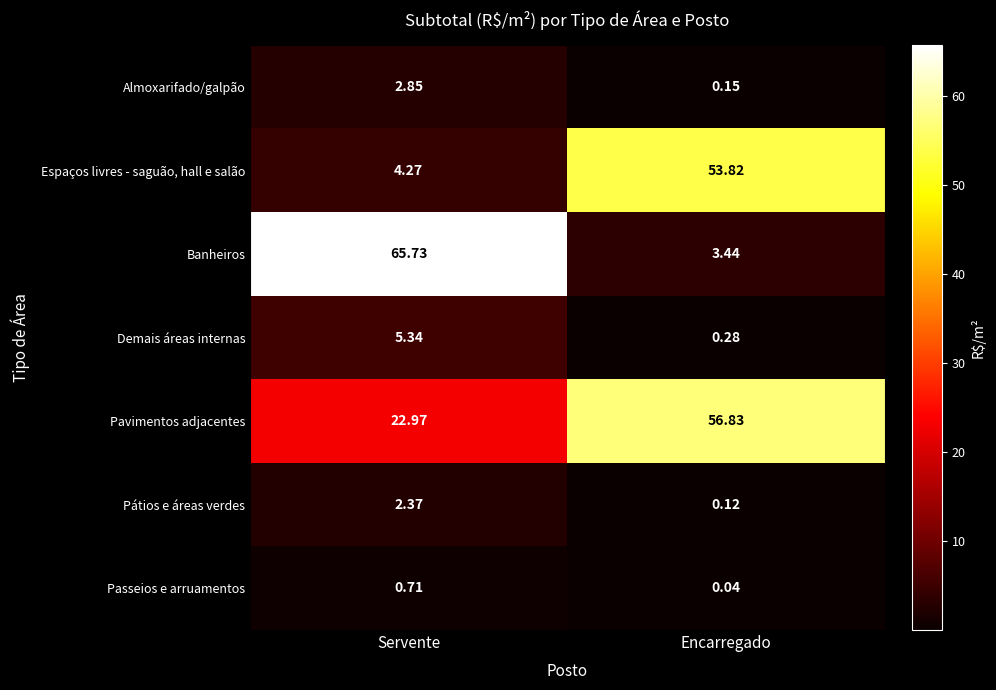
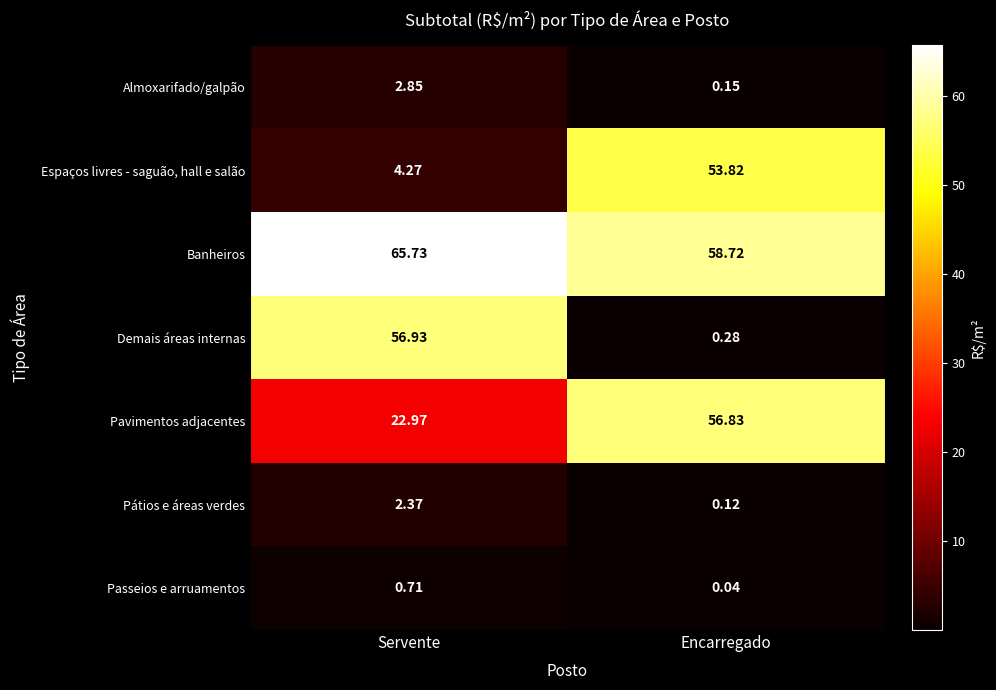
  {
    "Almoxarifado/galpão": {
      "Servente": 2.85,
      "Encarregado": 0.15
    },
    "Espaços livres - saguão, hall e salão": {
      "Servente": 4.27,
      "Encarregado": 53.82
    },
    "Banheiros": {
      "Servente": 65.73,
-     "Encarregado": 3.44
+     "Encarregado": 58.72
    },
    "Demais áreas internas": {
-     "Servente": 5.34,
+     "Servente": 56.93,
      "Encarregado": 0.28
    },
    "Pavimentos adjacentes": {
      "Servente": 22.97,
      "Encarregado": 56.83
    },
    "Pátios e áreas verdes": {
      "Servente": 2.37,
      "Encarregado": 0.12
    },
    "Passeios e arruamentos": {
      "Servente": 0.71,
      "Encarregado": 0.04
    }
  }
